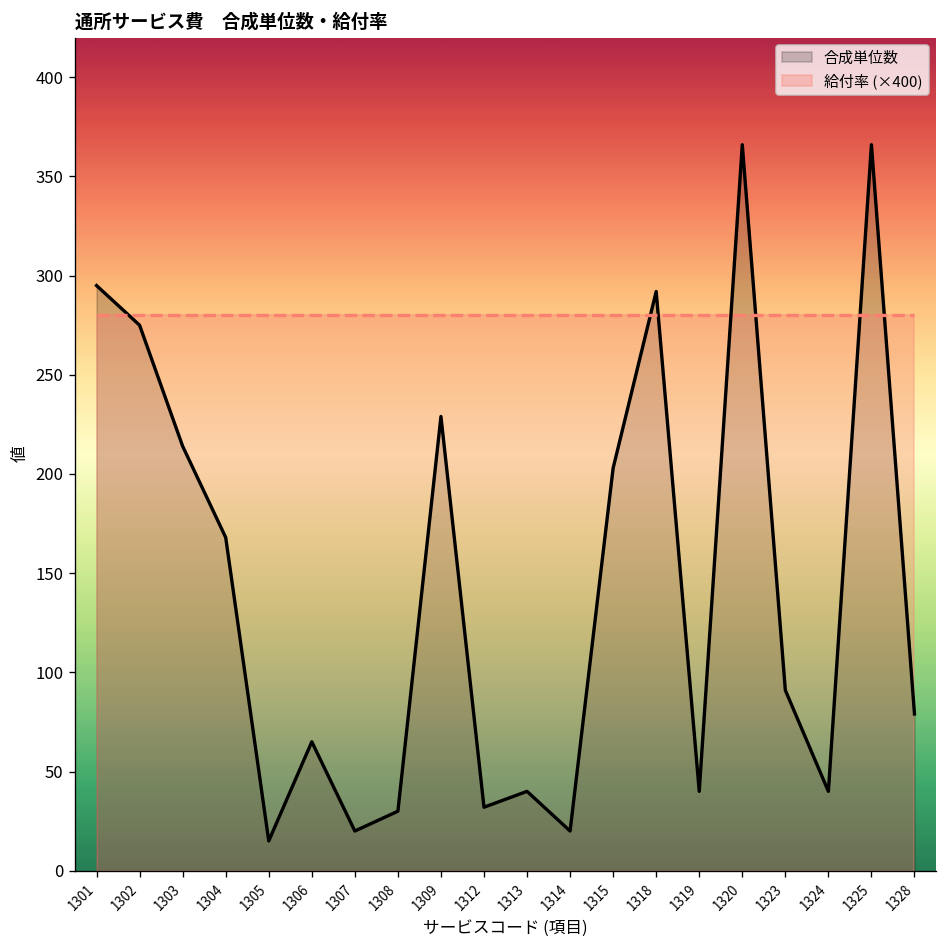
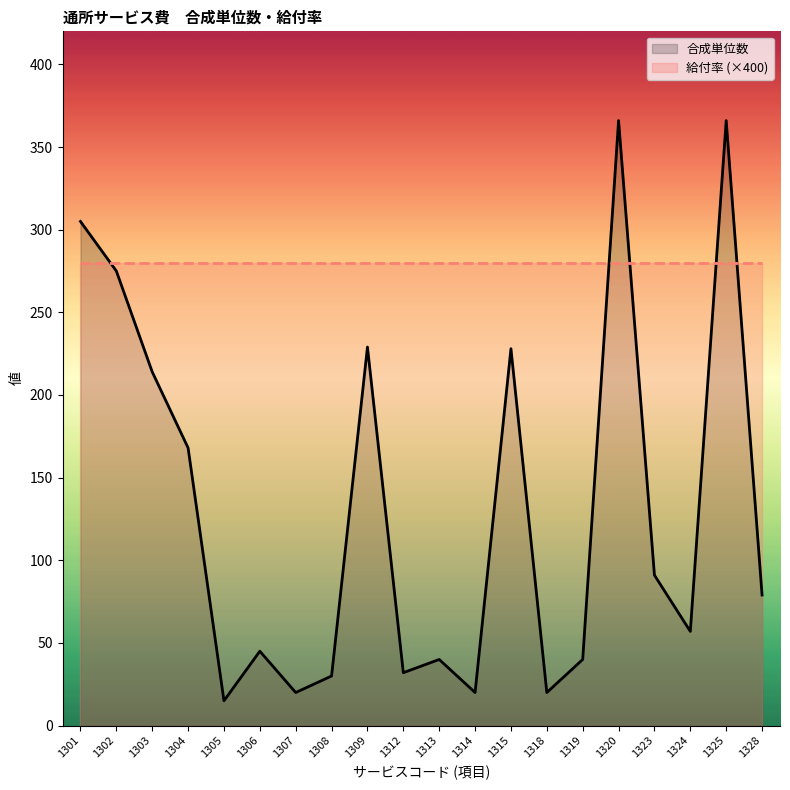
  {
    "合成単位数": {
-     "1301": 295,
+     "1301": 305,
      "1302": 275,
      "1303": 214,
      "1304": 168,
      "1305": 15,
-     "1306": 65,
+     "1306": 45,
      "1307": 20,
      "1308": 30,
      "1309": 229,
      "1312": 32,
      "1313": 40,
      "1314": 20,
-     "1315": 203,
-     "1318": 292,
+     "1315": 228,
+     "1318": 20,
      "1319": 40,
      "1320": 366,
      "1323": 91,
-     "1324": 40,
+     "1324": 57,
      "1325": 366,
      "1328": 79
    },
    "給付率 (×400)": {
      "1301": 280,
      "1302": 280,
      "1303": 280,
      "1304": 280,
      "1305": 280,
      "1306": 280,
      "1307": 280,
      "1308": 280,
      "1309": 280,
      "1312": 280,
      "1313": 280,
      "1314": 280,
      "1315": 280,
      "1318": 280,
      "1319": 280,
      "1320": 280,
      "1323": 280,
      "1324": 280,
      "1325": 280,
      "1328": 280
    }
  }
